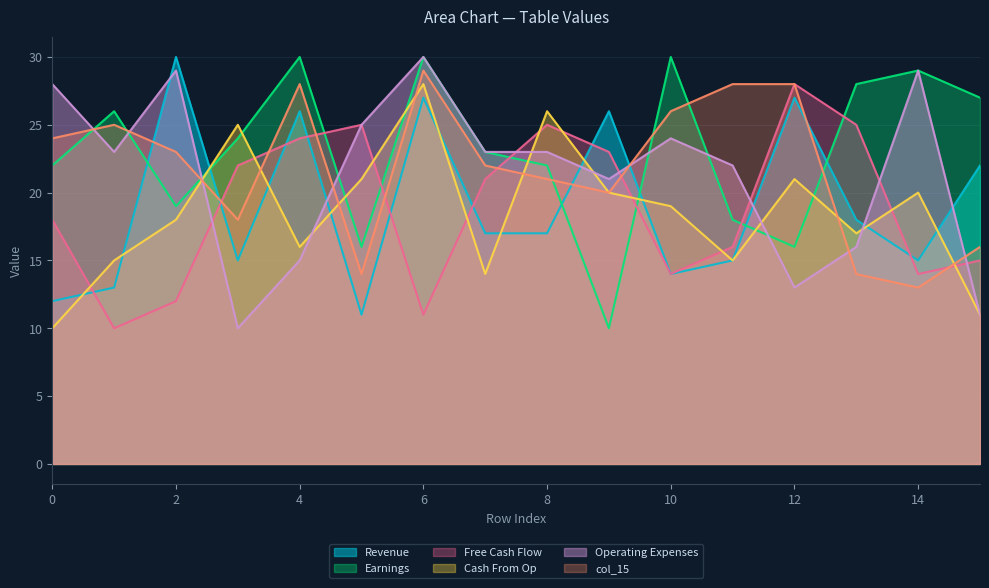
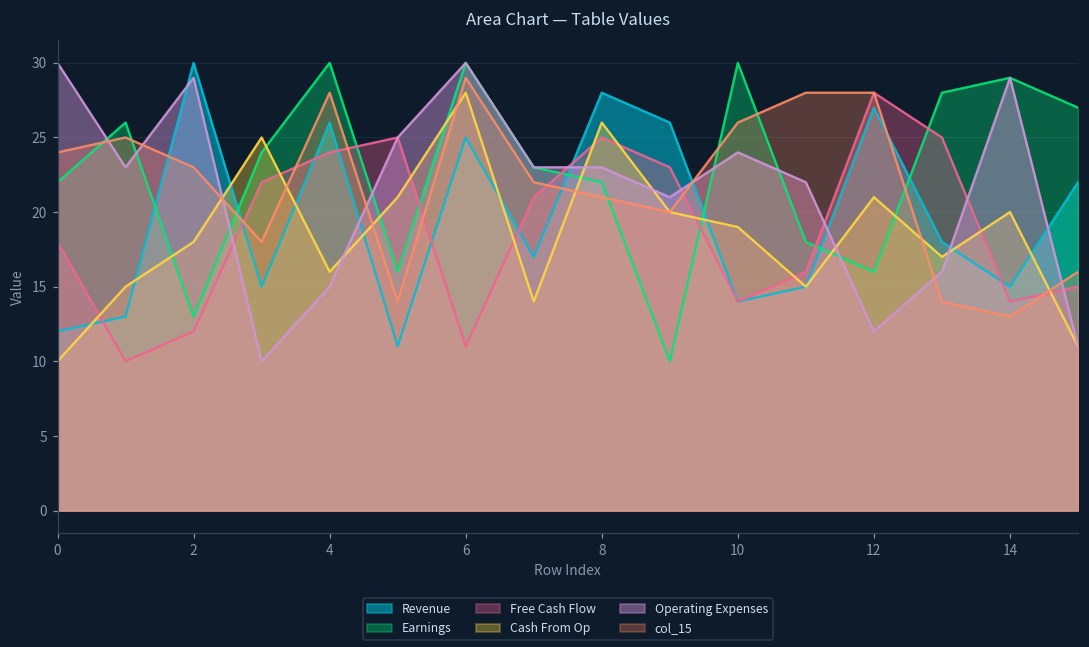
  {
    "Revenue": {
      "0": 12,
      "2": 30,
      "4": 26,
-     "6": 27,
-     "8": 17,
+     "6": 25,
+     "8": 28,
      "12": 27,
      "14": 15
    },
    "Earnings": {
      "0": 22,
-     "2": 19,
+     "2": 13,
      "4": 30,
      "8": 22,
      "10": 30,
      "12": 16
    },
    "Operating Expenses": {
-     "0": 28,
+     "0": 30,
      "2": 29,
      "4": 15,
      "8": 23,
      "10": 24,
-     "12": 13
+     "12": 12
    }
  }
